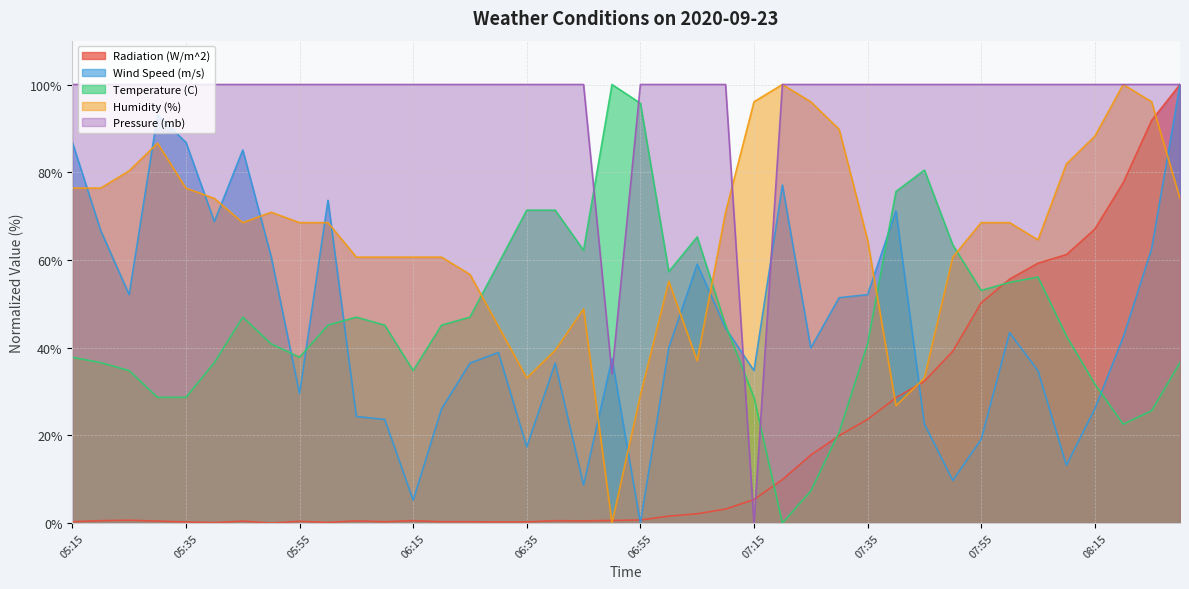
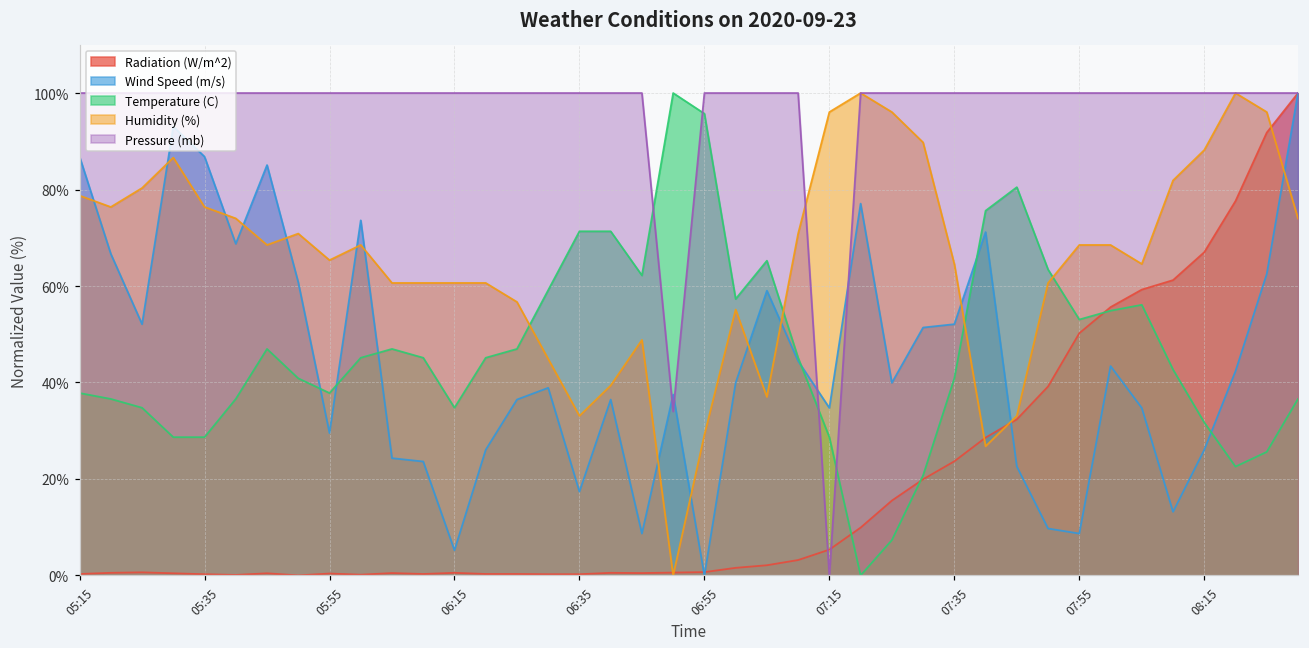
  {
    "Radiation (W/m^2)": {
      "05:15": "0%",
      "05:35": "0%",
      "05:55": "0%",
      "06:15": "1%",
      "06:35": "0%",
      "06:55": "1%",
      "07:15": "5%",
      "07:35": "24%",
      "07:55": "50%",
      "08:15": "67%"
    },
    "Wind Speed (m/s)": {
      "05:15": "87%",
      "05:35": "87%",
      "05:55": "30%",
      "06:15": "5%",
      "06:35": "17%",
      "06:55": "0%",
      "07:15": "35%",
      "07:35": "52%",
-     "07:55": "19%",
+     "07:55": "9%",
      "08:15": "26%"
    },
    "Temperature (C)": {
      "05:15": "38%",
      "05:35": "29%",
      "05:55": "38%",
      "06:15": "35%",
      "06:35": "71%",
      "06:55": "96%",
      "07:15": "29%",
      "07:35": "41%",
      "07:55": "53%",
      "08:15": "32%"
    },
    "Humidity (%)": {
-     "05:15": "76%",
+     "05:15": "79%",
      "05:35": "76%",
-     "05:55": "69%",
+     "05:55": "65%",
      "06:15": "61%",
      "06:35": "33%",
      "06:55": "29%",
      "07:15": "96%",
      "07:35": "65%",
      "07:55": "69%",
      "08:15": "88%"
    },
    "Pressure (mb)": {
      "05:15": "100%",
      "05:55": "100%",
      "06:15": "100%",
      "06:35": "100%",
      "06:55": "100%",
      "07:15": "0%",
      "07:35": "100%",
      "07:55": "100%",
      "08:15": "100%"
    }
  }
